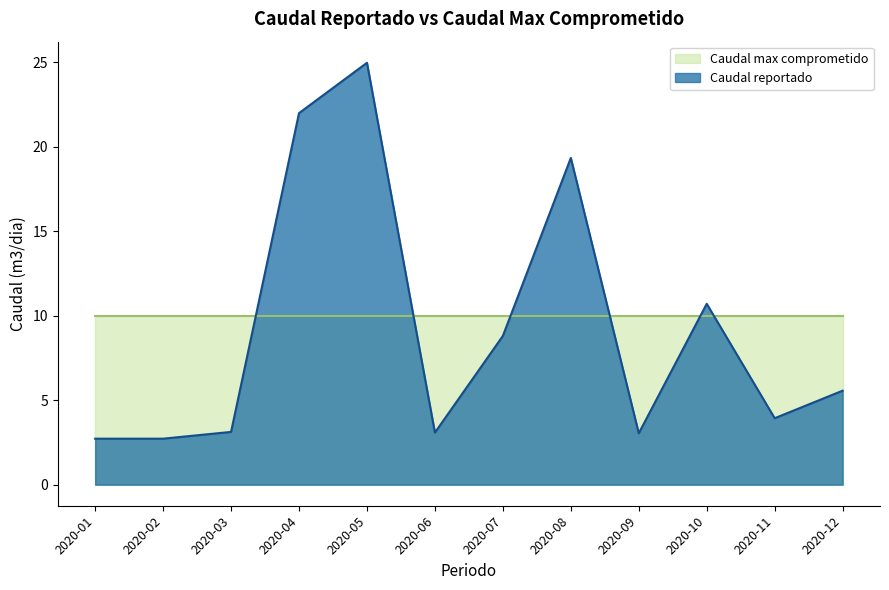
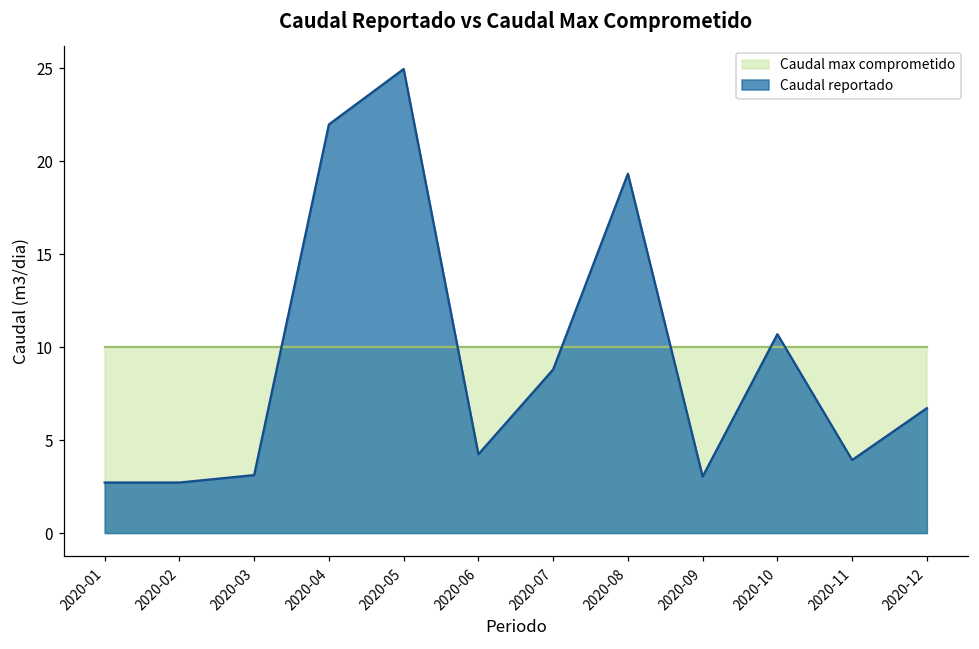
  {
    "Caudal max comprometido": {
      "2020-01": 10.0,
      "2020-02": 10.0,
      "2020-03": 10.0,
      "2020-04": 10.0,
      "2020-05": 10.0,
      "2020-06": 10.0,
      "2020-07": 10.0,
      "2020-08": 10.0,
      "2020-09": 10.0,
      "2020-10": 10.0,
      "2020-11": 10.0,
      "2020-12": 10.0
    },
    "Caudal reportado": {
      "2020-01": 2.7,
      "2020-02": 2.7,
      "2020-03": 3.1,
      "2020-04": 22.0,
      "2020-05": 25.0,
-     "2020-06": 3.1,
+     "2020-06": 4.2,
      "2020-07": 8.8,
      "2020-08": 19.3,
      "2020-09": 3.0,
      "2020-10": 10.7,
      "2020-11": 3.9,
-     "2020-12": 5.6
+     "2020-12": 6.7
    }
  }
